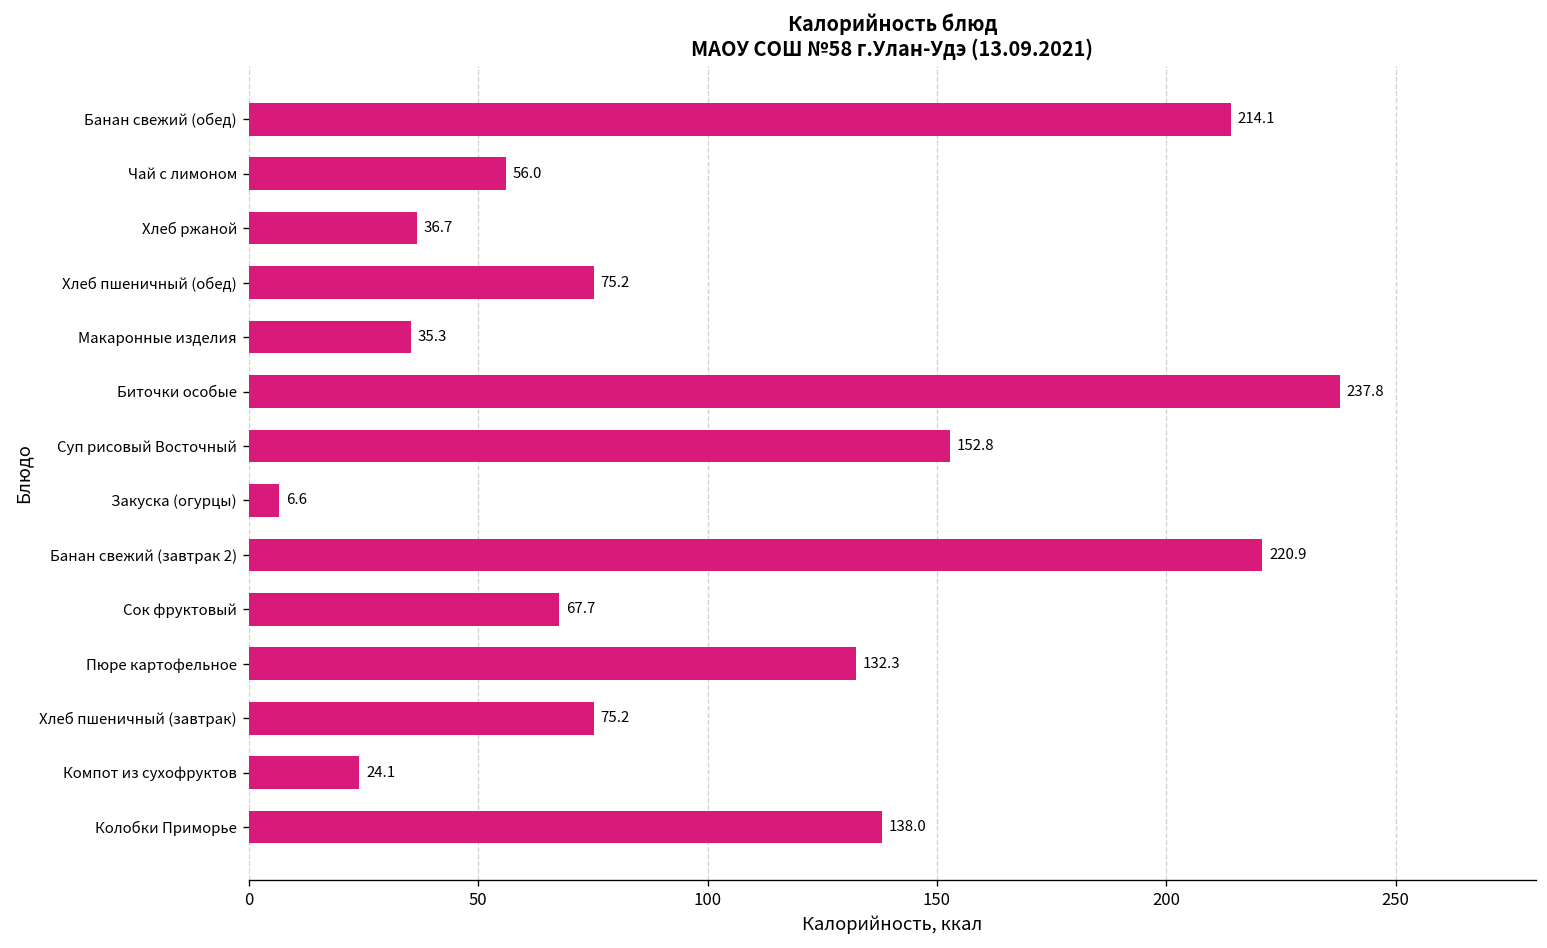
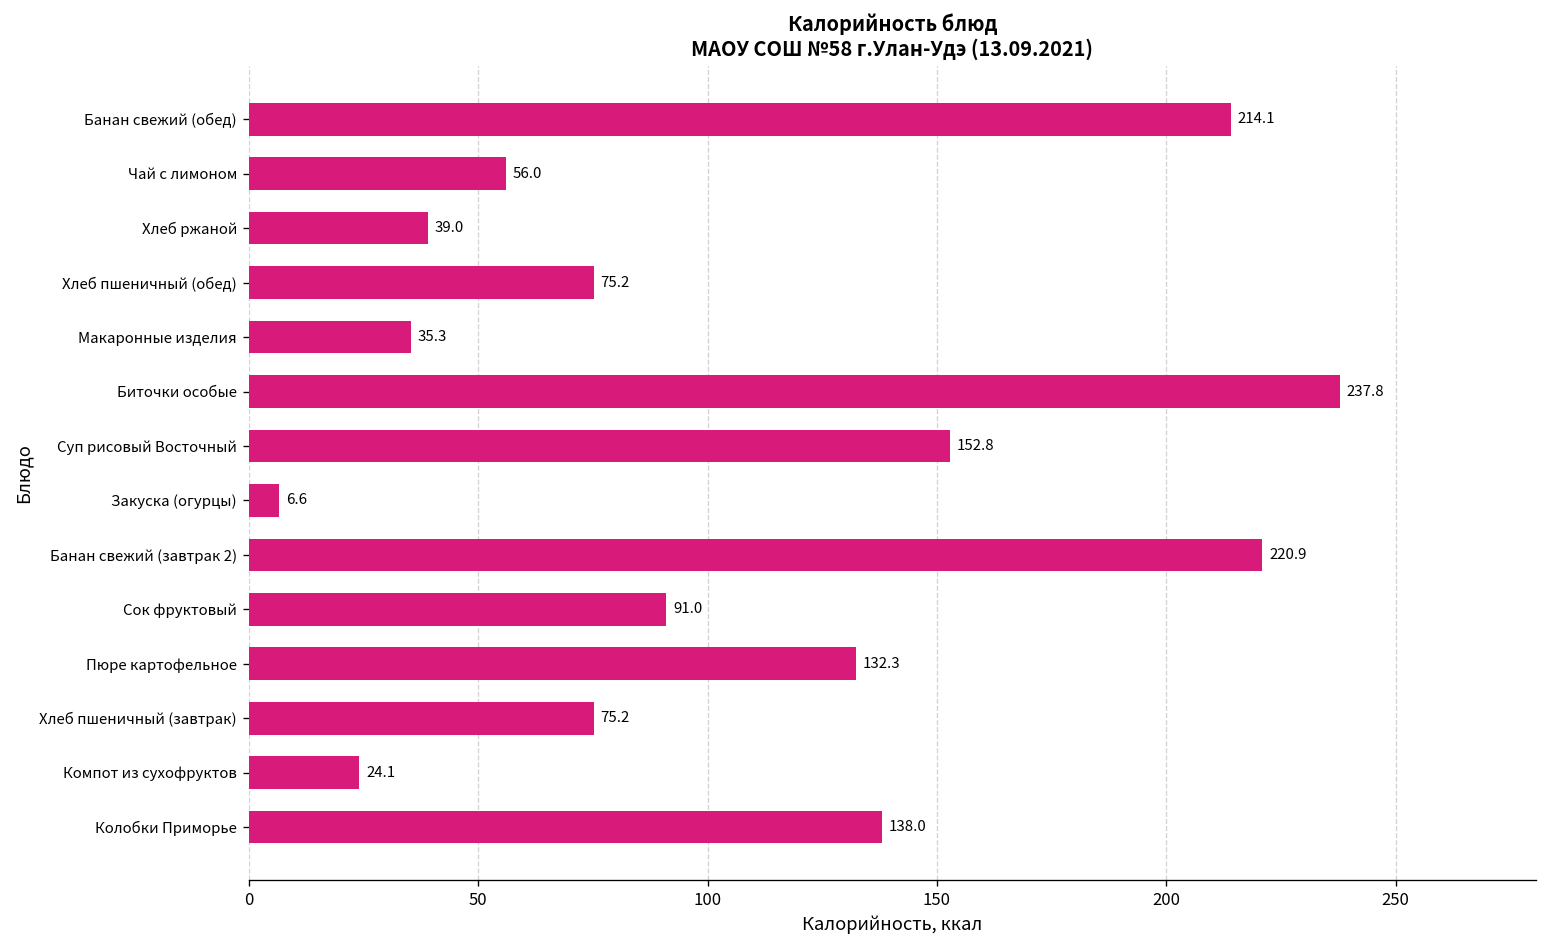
  {
    "Банан свежий (обед)": 214.1,
    "Чай с лимоном": 56.0,
-   "Хлеб ржаной": 36.7,
+   "Хлеб ржаной": 39.0,
    "Хлеб пшеничный (обед)": 75.2,
    "Макаронные изделия": 35.3,
    "Биточки особые": 237.8,
    "Суп рисовый Восточный": 152.8,
    "Закуска (огурцы)": 6.6,
    "Банан свежий (завтрак 2)": 220.9,
-   "Сок фруктовый": 67.7,
+   "Сок фруктовый": 91.0,
    "Пюре картофельное": 132.3,
    "Хлеб пшеничный (завтрак)": 75.2,
    "Компот из сухофруктов": 24.1,
    "Колобки Приморье": 138.0
  }
